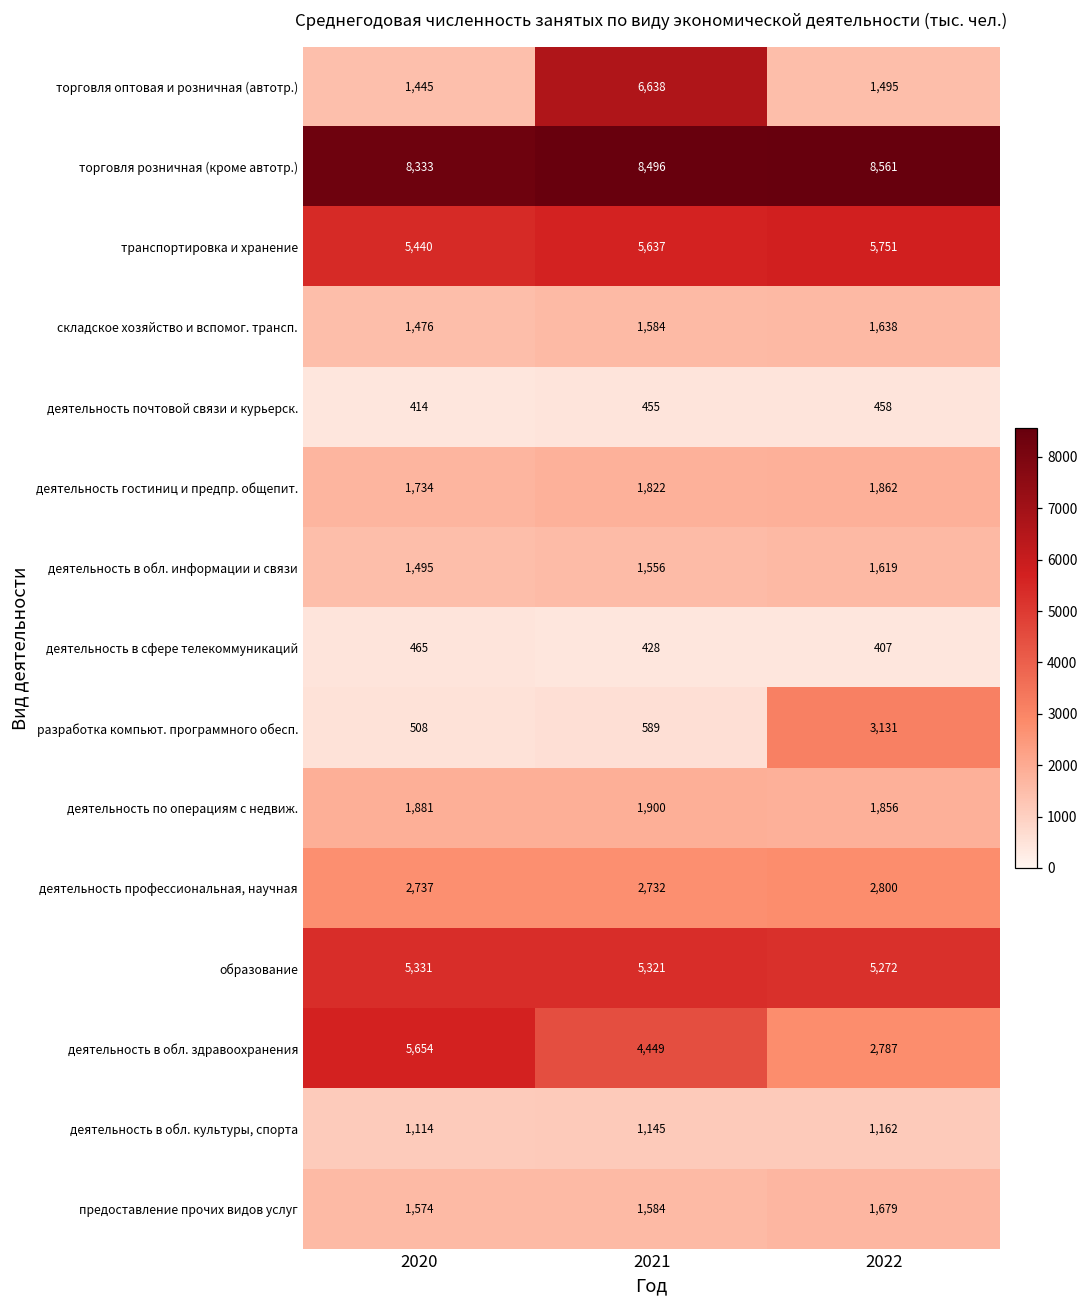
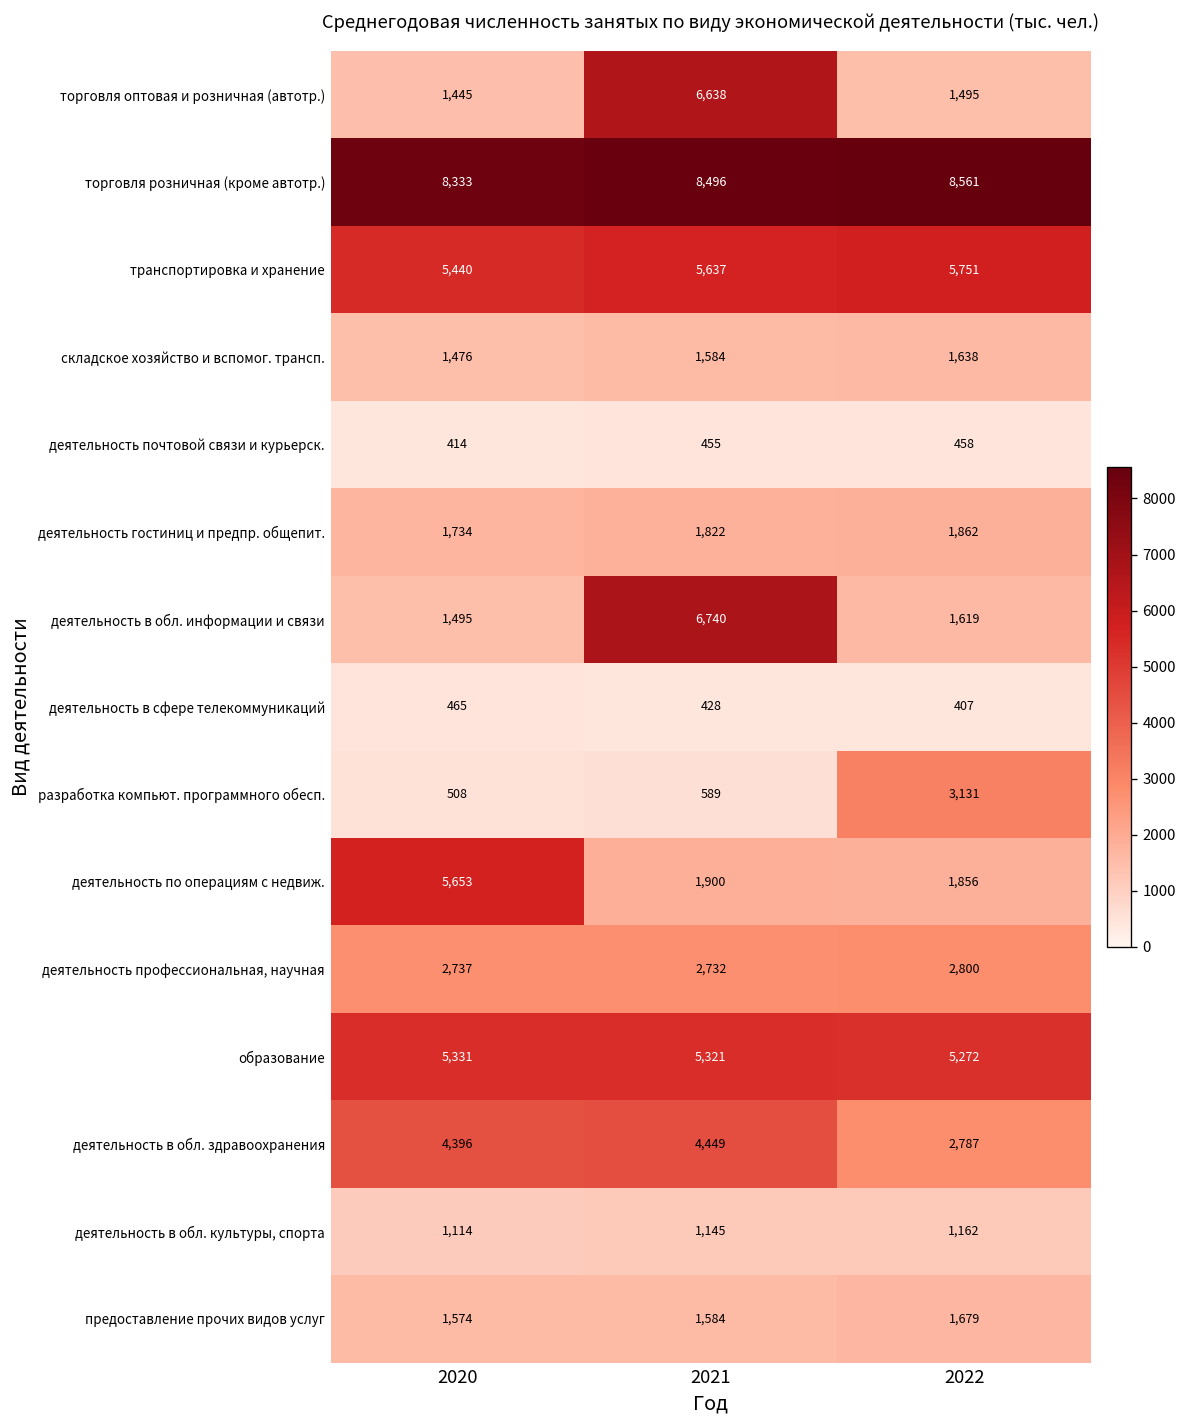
  {
    "торговля оптовая и розничная (автотр.)": {
      "2020": "1,445",
      "2021": "6,638",
      "2022": "1,495"
    },
    "торговля розничная (кроме автотр.)": {
      "2020": "8,333",
      "2021": "8,496",
      "2022": "8,561"
    },
    "транспортировка и хранение": {
      "2020": "5,440",
      "2021": "5,637",
      "2022": "5,751"
    },
    "складское хозяйство и вспомог. трансп.": {
      "2020": "1,476",
      "2021": "1,584",
      "2022": "1,638"
    },
    "деятельность почтовой связи и курьерск.": {
      "2020": "414",
      "2021": "455",
      "2022": "458"
    },
    "деятельность гостиниц и предпр. общепит.": {
      "2020": "1,734",
      "2021": "1,822",
      "2022": "1,862"
    },
    "деятельность в обл. информации и связи": {
      "2020": "1,495",
-     "2021": "1,556",
+     "2021": "6,740",
      "2022": "1,619"
    },
    "деятельность в сфере телекоммуникаций": {
      "2020": "465",
      "2021": "428",
      "2022": "407"
    },
    "разработка компьют. программного обесп.": {
      "2020": "508",
      "2021": "589",
      "2022": "3,131"
    },
    "деятельность по операциям с недвиж.": {
-     "2020": "1,881",
+     "2020": "5,653",
      "2021": "1,900",
      "2022": "1,856"
    },
    "деятельность профессиональная, научная": {
      "2020": "2,737",
      "2021": "2,732",
      "2022": "2,800"
    },
    "образование": {
      "2020": "5,331",
      "2021": "5,321",
      "2022": "5,272"
    },
    "деятельность в обл. здравоохранения": {
-     "2020": "5,654",
+     "2020": "4,396",
      "2021": "4,449",
      "2022": "2,787"
    },
    "деятельность в обл. культуры, спорта": {
      "2020": "1,114",
      "2021": "1,145",
      "2022": "1,162"
    },
    "предоставление прочих видов услуг": {
      "2020": "1,574",
      "2021": "1,584",
      "2022": "1,679"
    }
  }
